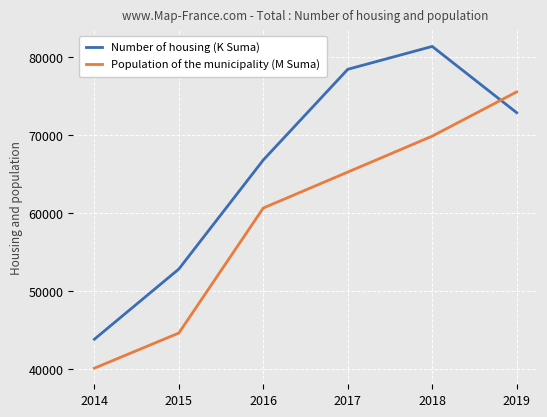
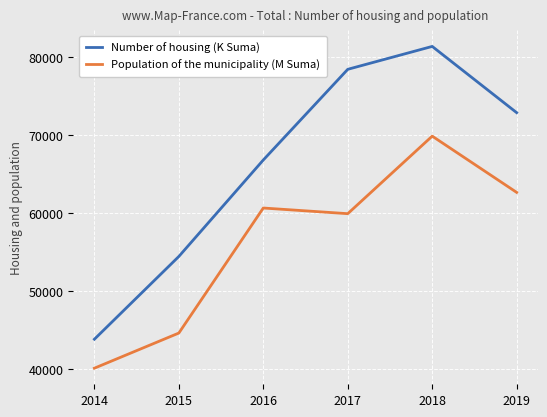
  {
    "Number of housing (K Suma)": {
      "2014": 44000,
-     "2015": 53000,
+     "2015": 54000,
      "2016": 67000,
      "2017": 78000,
      "2018": 81000,
      "2019": 73000
    },
    "Population of the municipality (M Suma)": {
      "2014": 40000,
      "2015": 45000,
      "2016": 61000,
-     "2017": 65000,
+     "2017": 60000,
      "2018": 70000,
-     "2019": 76000
+     "2019": 63000
    }
  }
